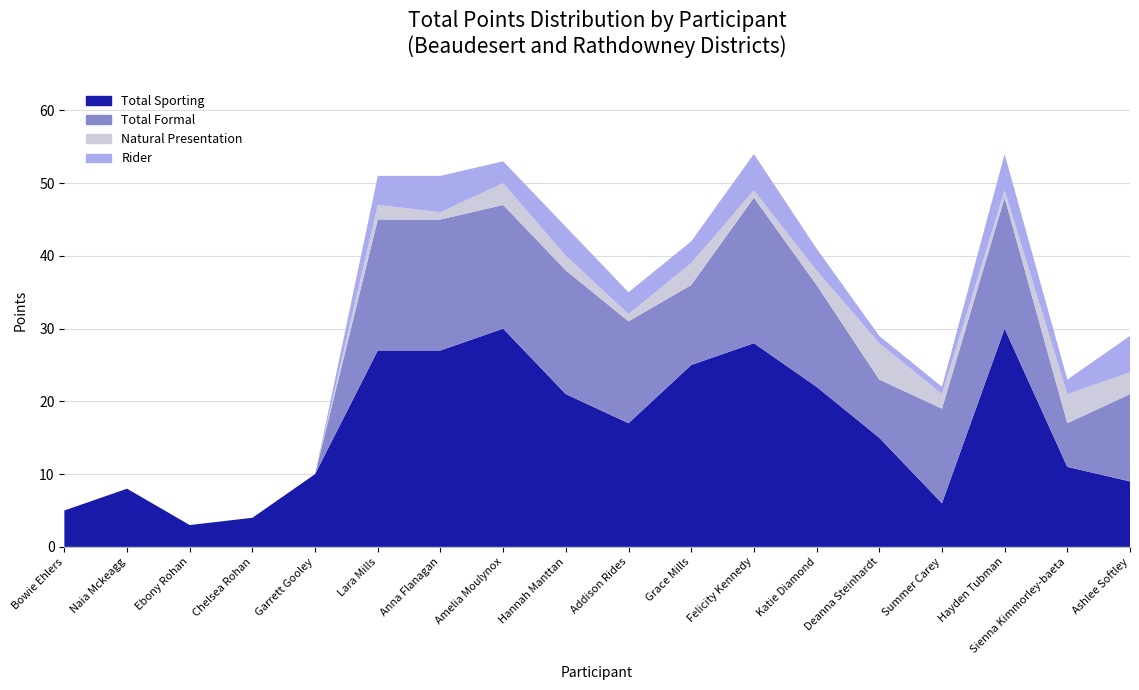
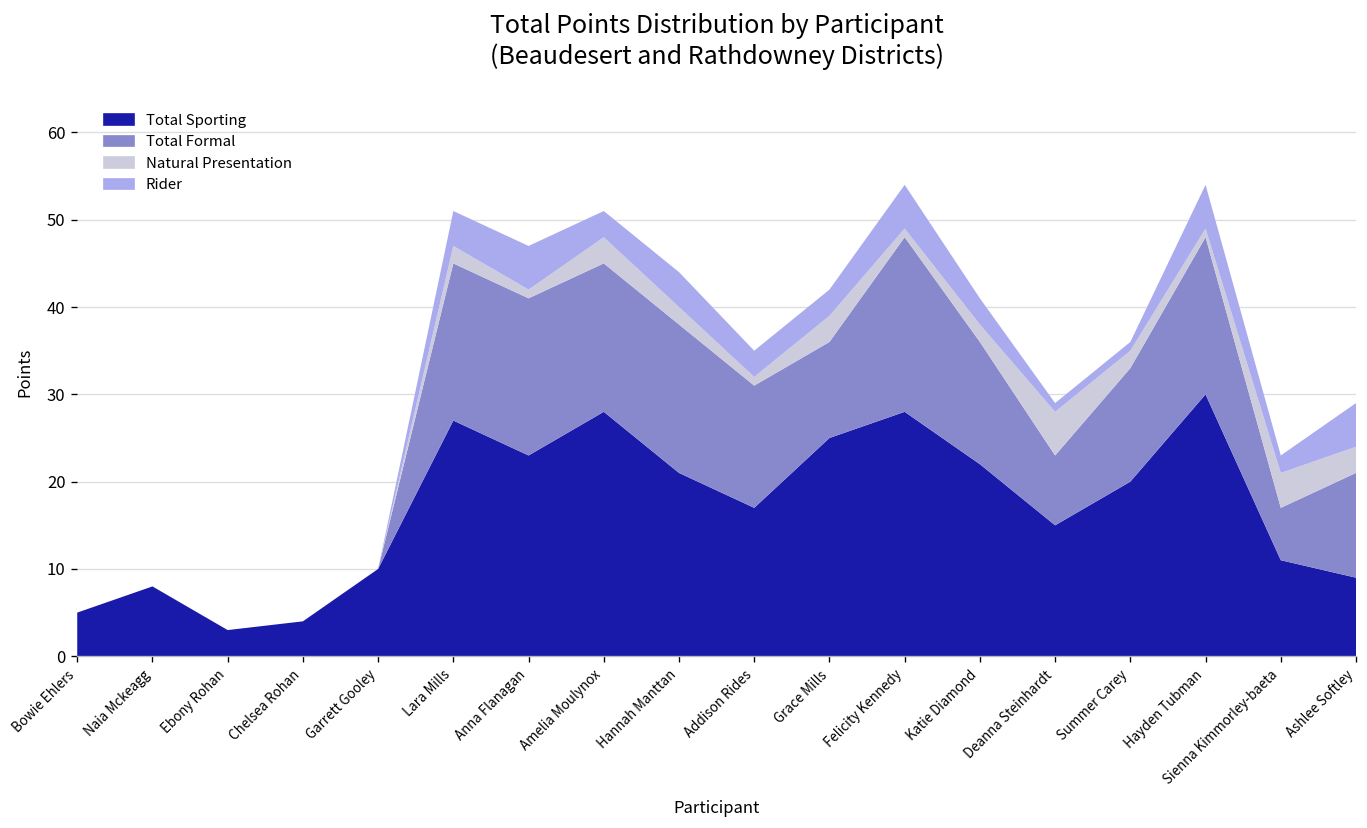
  {
    "Total Sporting": {
-     "Anna Flanagan": 27,
-     "Amelia Moulynox": 30,
-     "Summer Carey": 6
+     "Anna Flanagan": 23,
+     "Amelia Moulynox": 28,
+     "Summer Carey": 20
    }
  }
